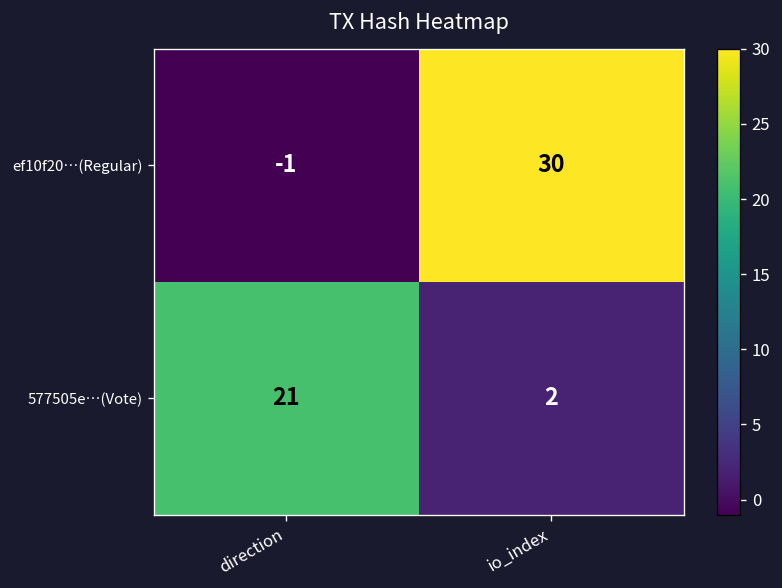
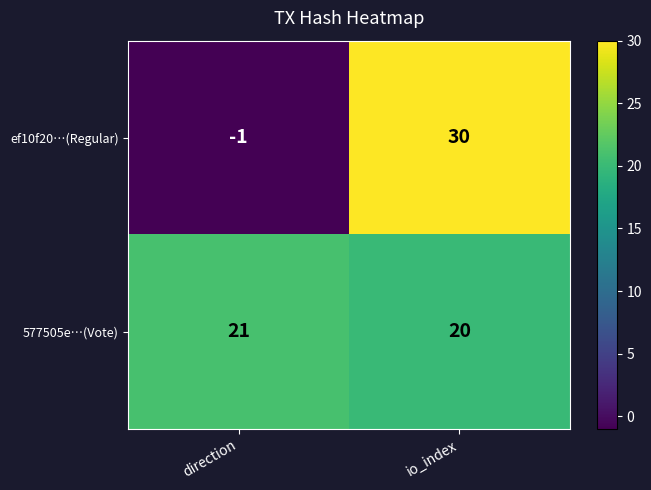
  {
    "ef10f20…(Regular)": {
      "direction": -1,
      "io_index": 30
    },
    "577505e…(Vote)": {
      "direction": 21,
-     "io_index": 2
+     "io_index": 20
    }
  }
